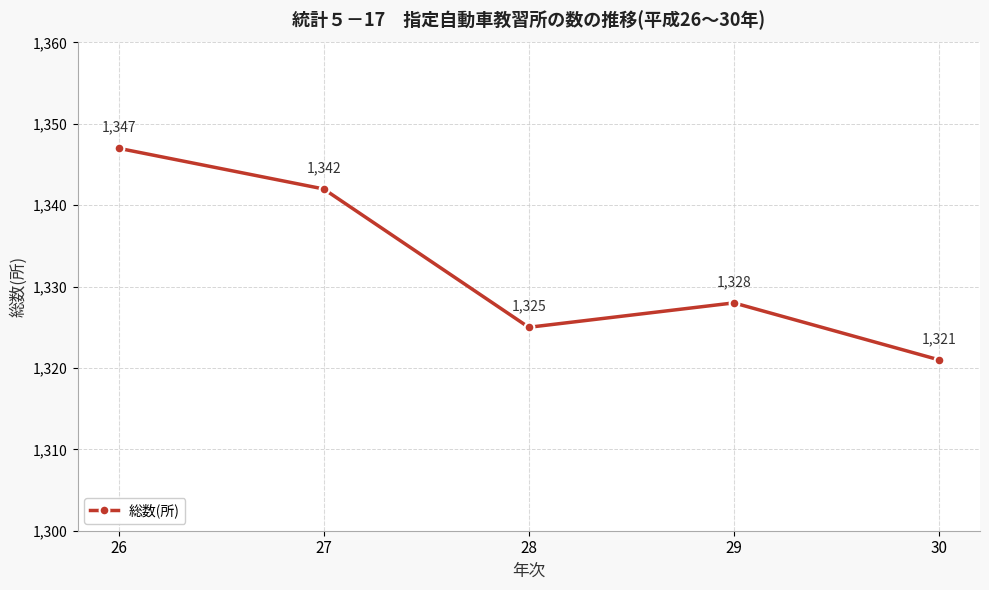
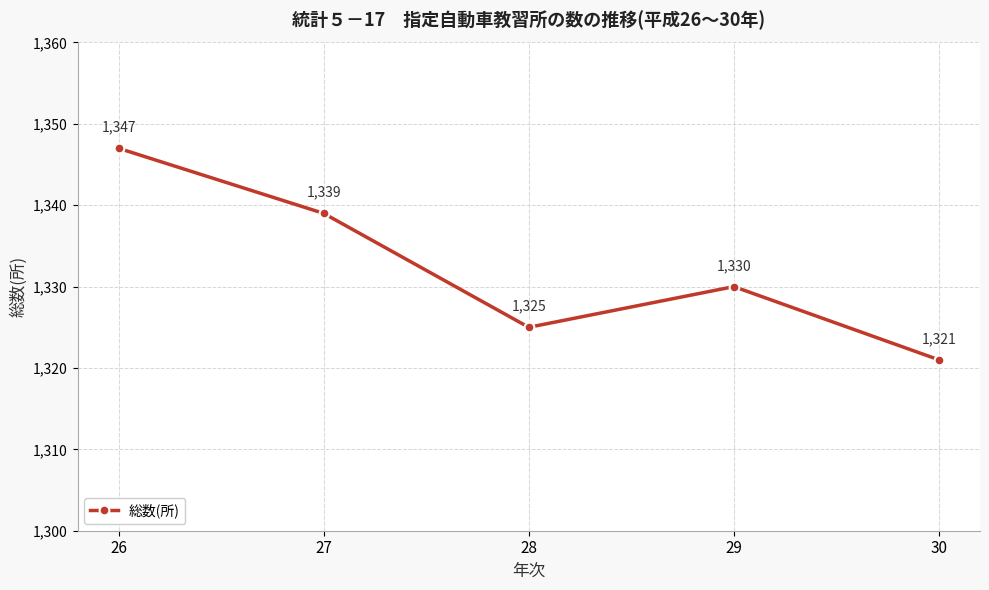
  {
    "26": "1,347",
-   "27": "1,342",
+   "27": "1,339",
    "28": "1,325",
-   "29": "1,328",
+   "29": "1,330",
    "30": "1,321"
  }
